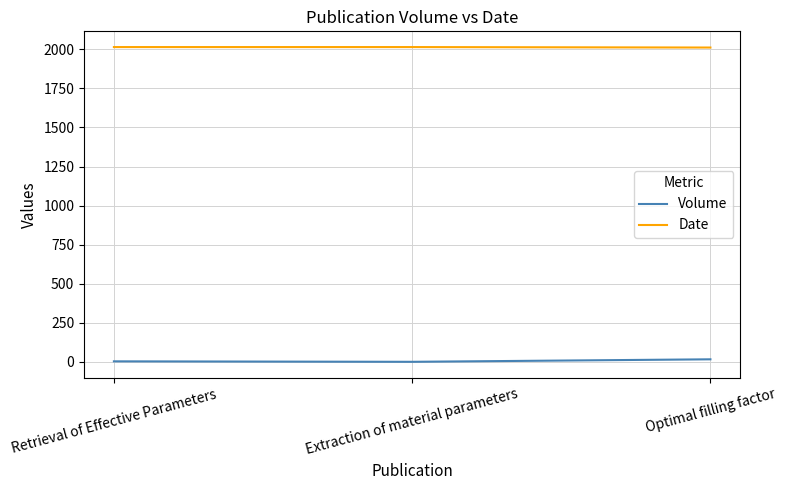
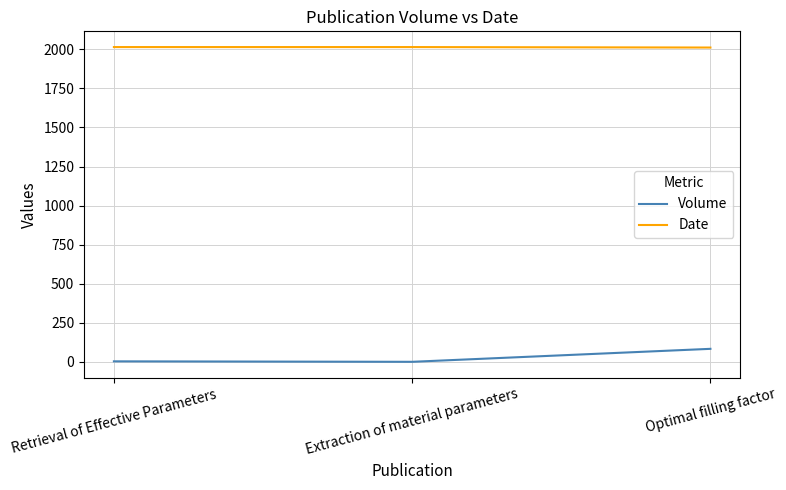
  {
    "Volume": {
      "Retrieval of Effective Parameters": 0,
      "Extraction of material parameters": 0,
-     "Optimal filling factor": 20
+     "Optimal filling factor": 80
    },
    "Date": {
      "Retrieval of Effective Parameters": 2010,
      "Extraction of material parameters": 2010,
      "Optimal filling factor": 2010
    }
  }
